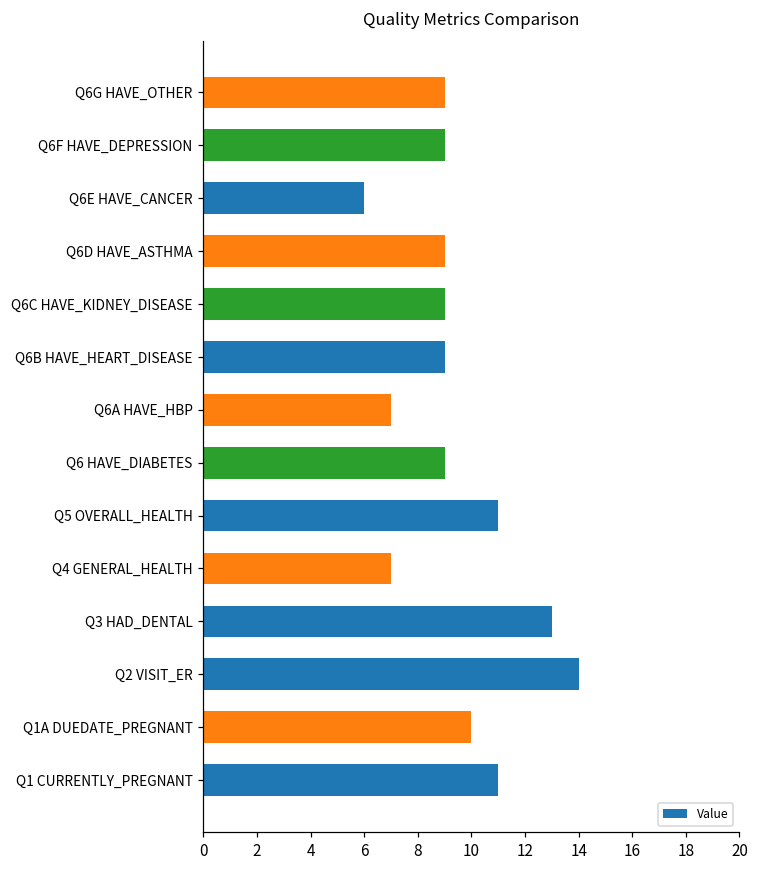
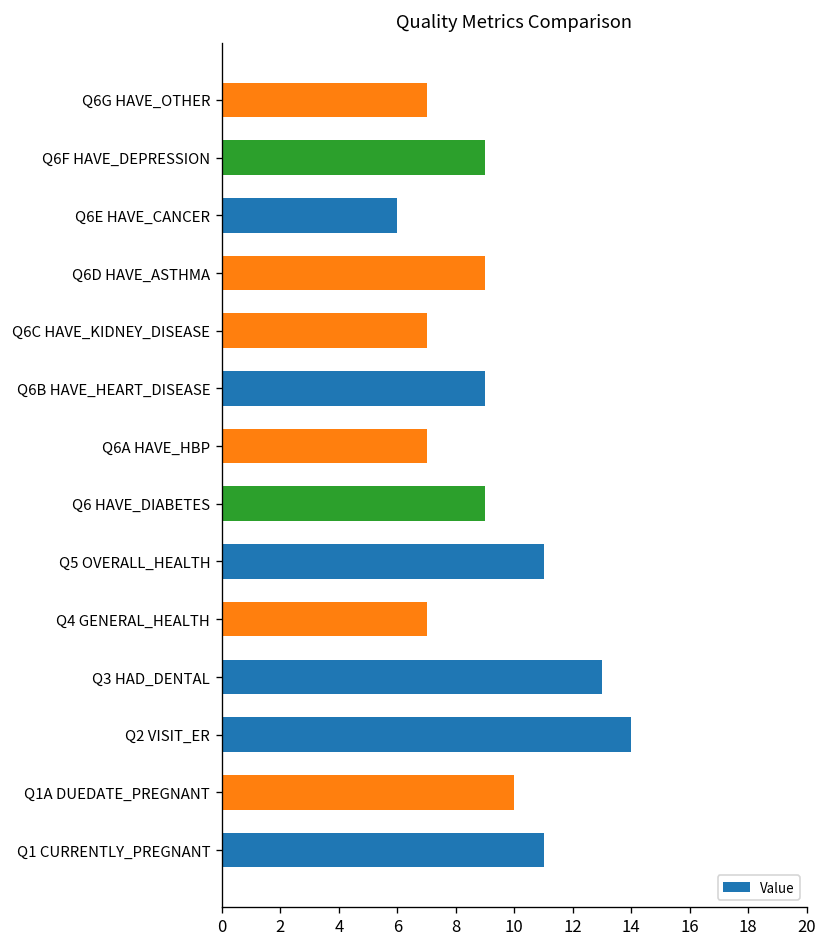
  {
-   "Q6G HAVE_OTHER": 9,
+   "Q6G HAVE_OTHER": 7,
    "Q6F HAVE_DEPRESSION": 9,
    "Q6E HAVE_CANCER": 6,
    "Q6D HAVE_ASTHMA": 9,
-   "Q6C HAVE_KIDNEY_DISEASE": 9,
+   "Q6C HAVE_KIDNEY_DISEASE": 7,
    "Q6B HAVE_HEART_DISEASE": 9,
    "Q6A HAVE_HBP": 7,
    "Q6 HAVE_DIABETES": 9,
    "Q5 OVERALL_HEALTH": 11,
    "Q4 GENERAL_HEALTH": 7,
    "Q3 HAD_DENTAL": 13,
    "Q2 VISIT_ER": 14,
    "Q1A DUEDATE_PREGNANT": 10,
    "Q1 CURRENTLY_PREGNANT": 11
  }
